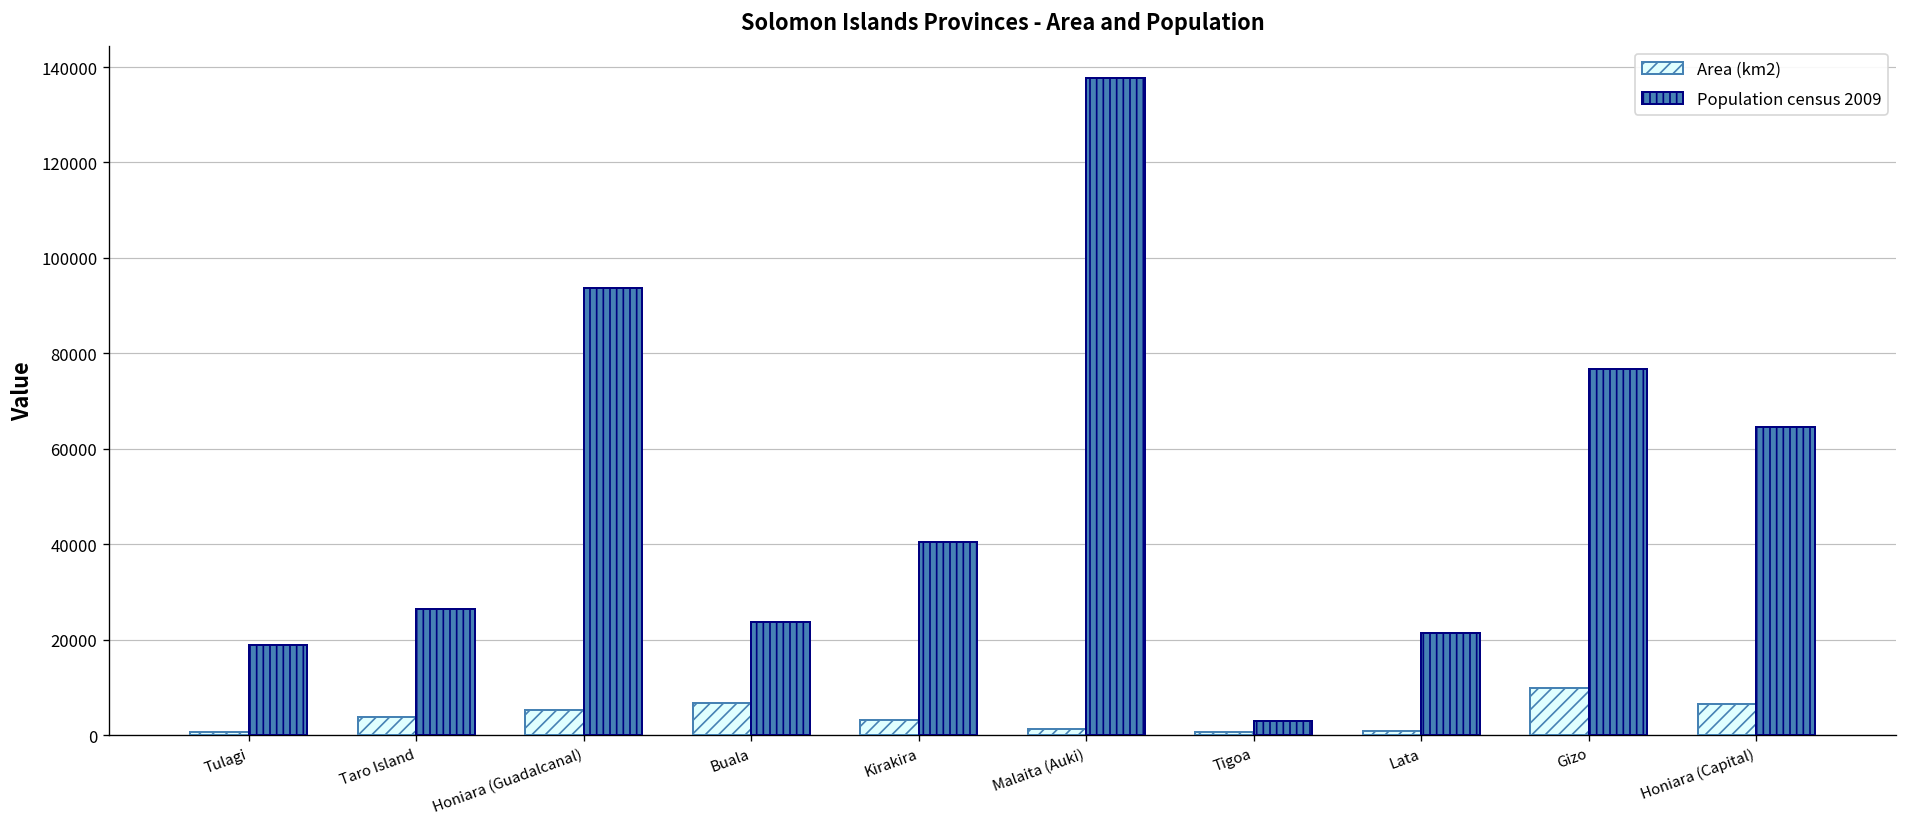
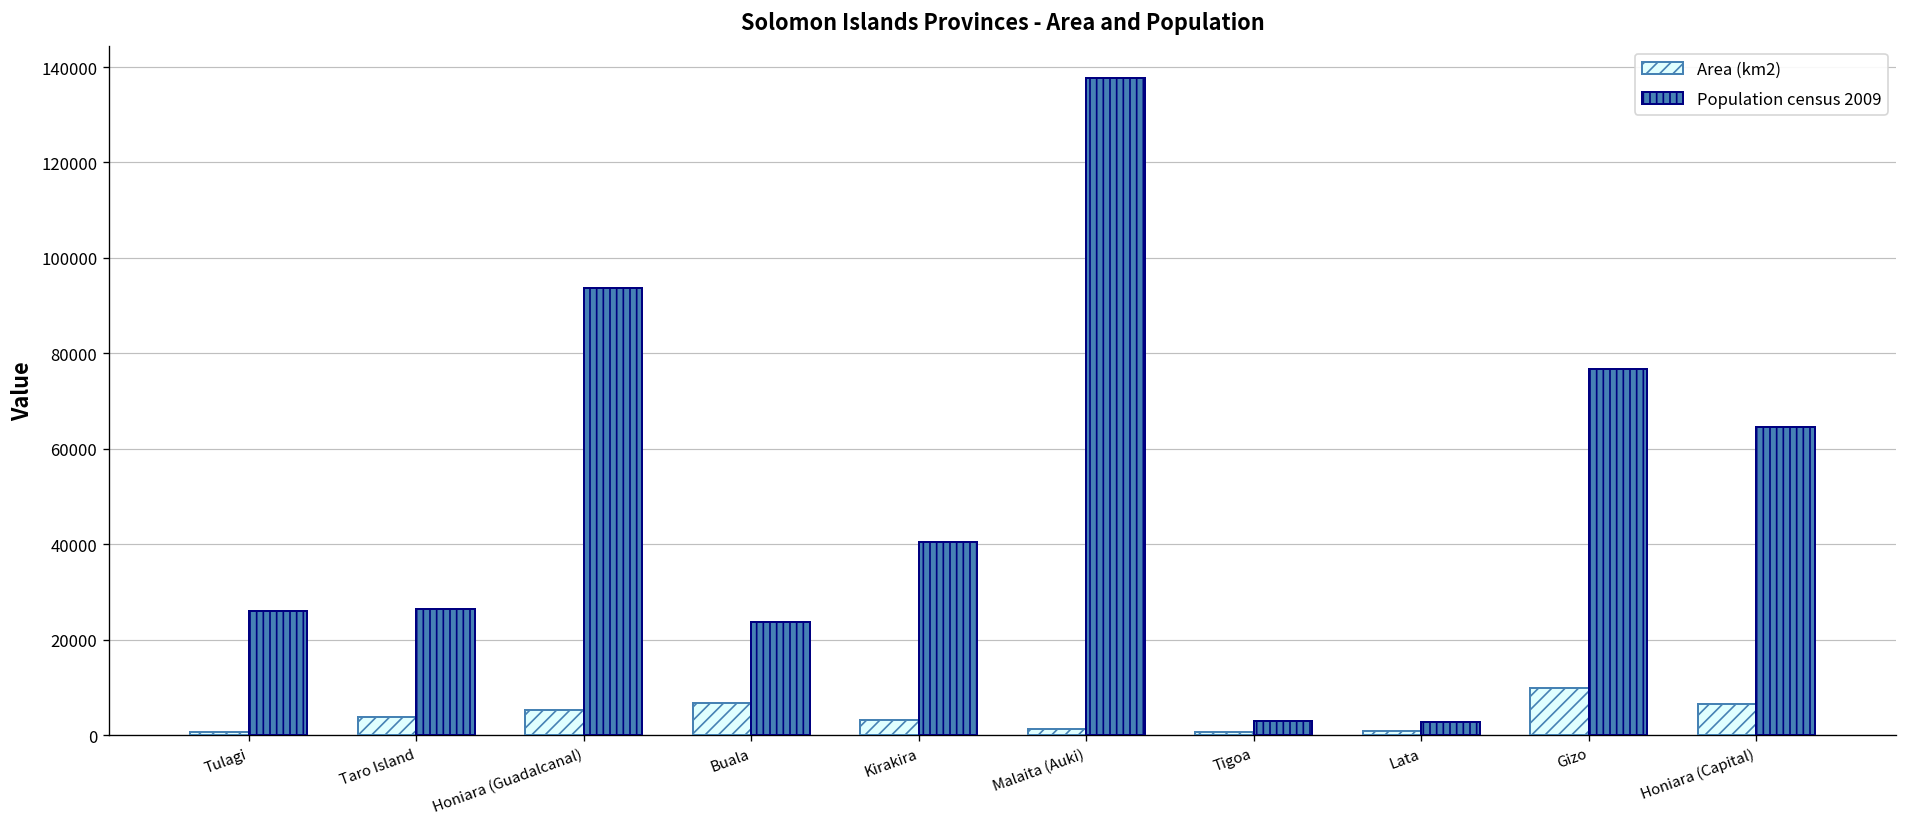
  {
    "Area (km2)": {
      "Taro Island": 4000,
      "Honiara (Guadalcanal)": 5000,
      "Buala": 7000,
      "Kirakira": 3000,
      "Malaita (Auki)": 1000,
      "Tigoa": 1000,
      "Lata": 1000,
      "Gizo": 10000,
      "Honiara (Capital)": 7000
    },
    "Population census 2009": {
-     "Tulagi": 19000,
+     "Tulagi": 26000,
      "Taro Island": 26000,
      "Honiara (Guadalcanal)": 94000,
      "Buala": 24000,
      "Kirakira": 40000,
      "Malaita (Auki)": 138000,
      "Tigoa": 3000,
-     "Lata": 21000,
+     "Lata": 3000,
      "Gizo": 77000,
      "Honiara (Capital)": 65000
    }
  }
